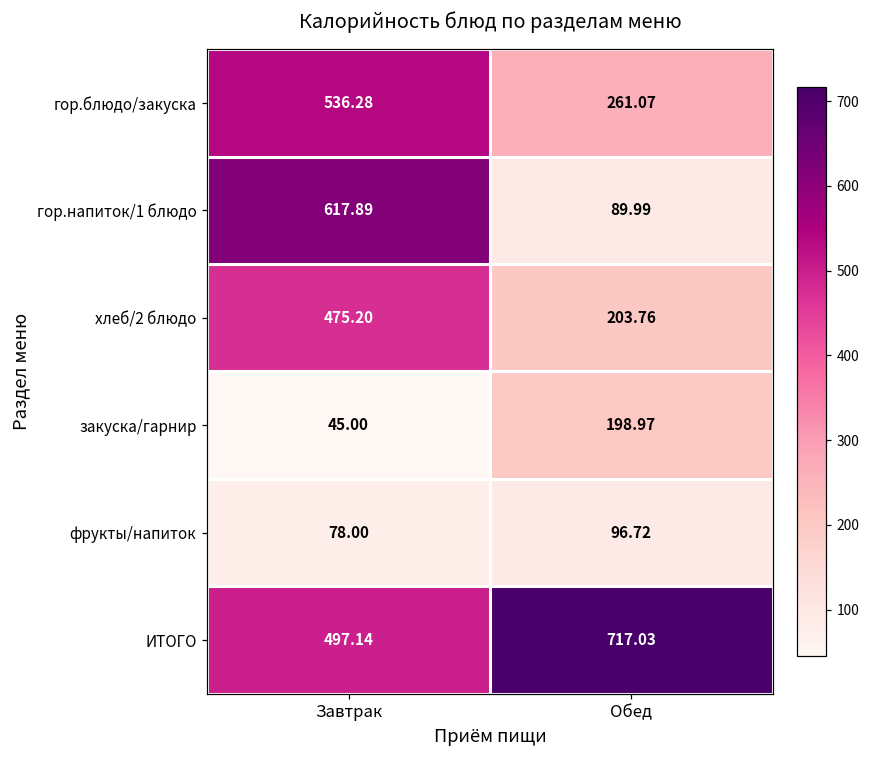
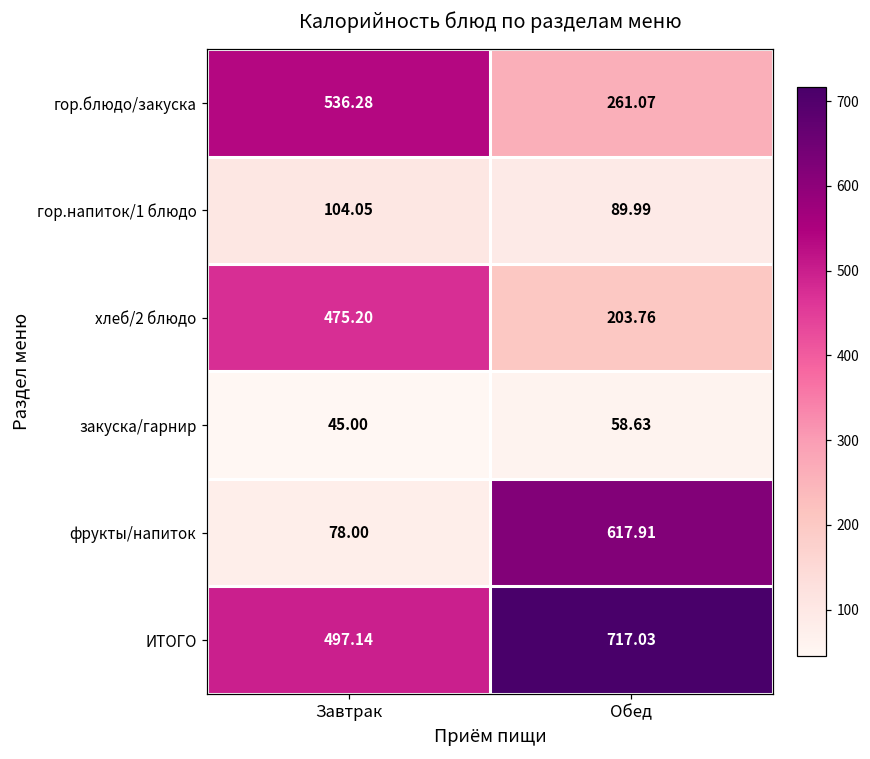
  {
    "гор.блюдо/закуска": {
      "Завтрак": 536.28,
      "Обед": 261.07
    },
    "гор.напиток/1 блюдо": {
-     "Завтрак": 617.89,
+     "Завтрак": 104.05,
      "Обед": 89.99
    },
    "хлеб/2 блюдо": {
      "Завтрак": 475.20,
      "Обед": 203.76
    },
    "закуска/гарнир": {
      "Завтрак": 45.00,
-     "Обед": 198.97
+     "Обед": 58.63
    },
    "фрукты/напиток": {
      "Завтрак": 78.00,
-     "Обед": 96.72
+     "Обед": 617.91
    },
    "ИТОГО": {
      "Завтрак": 497.14,
      "Обед": 717.03
    }
  }
